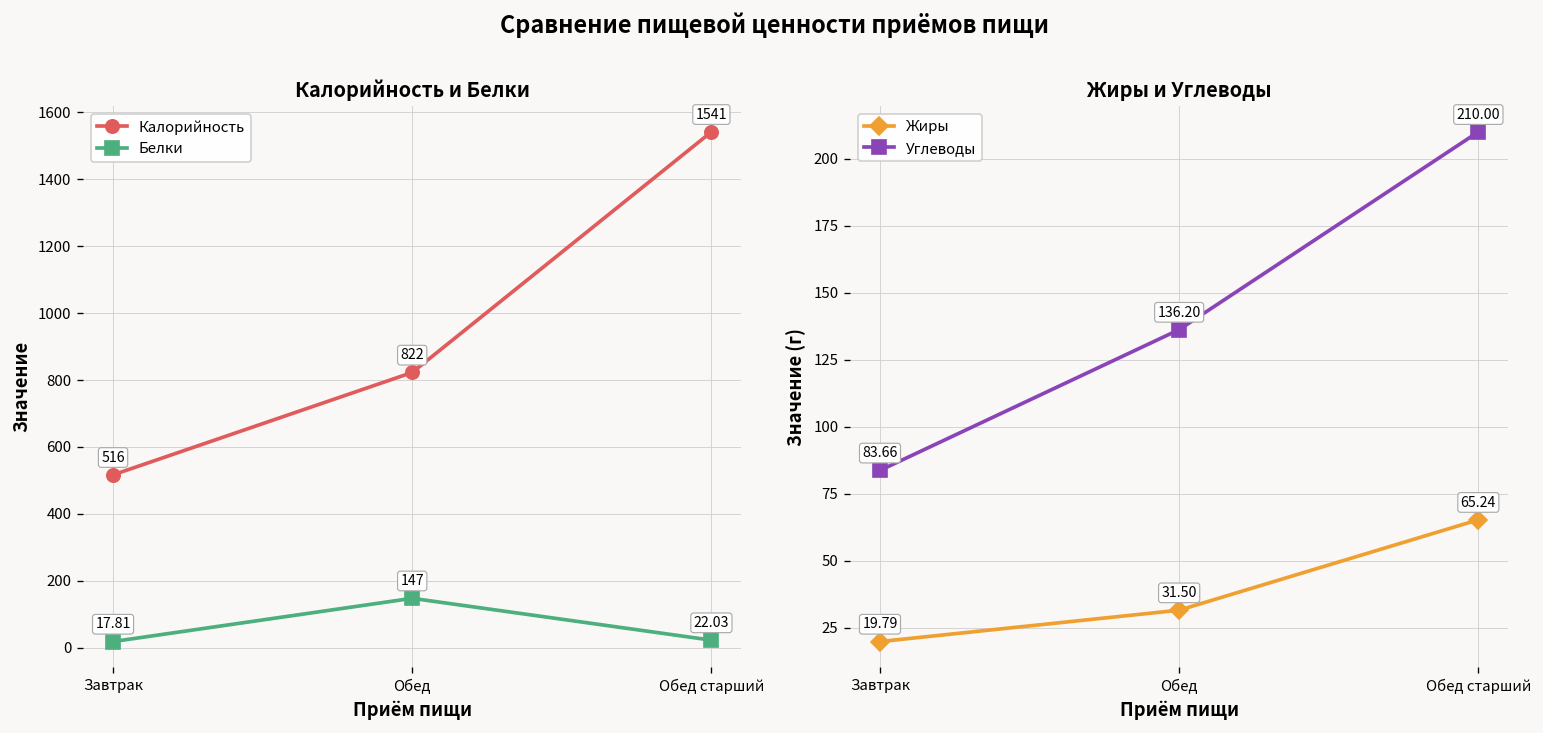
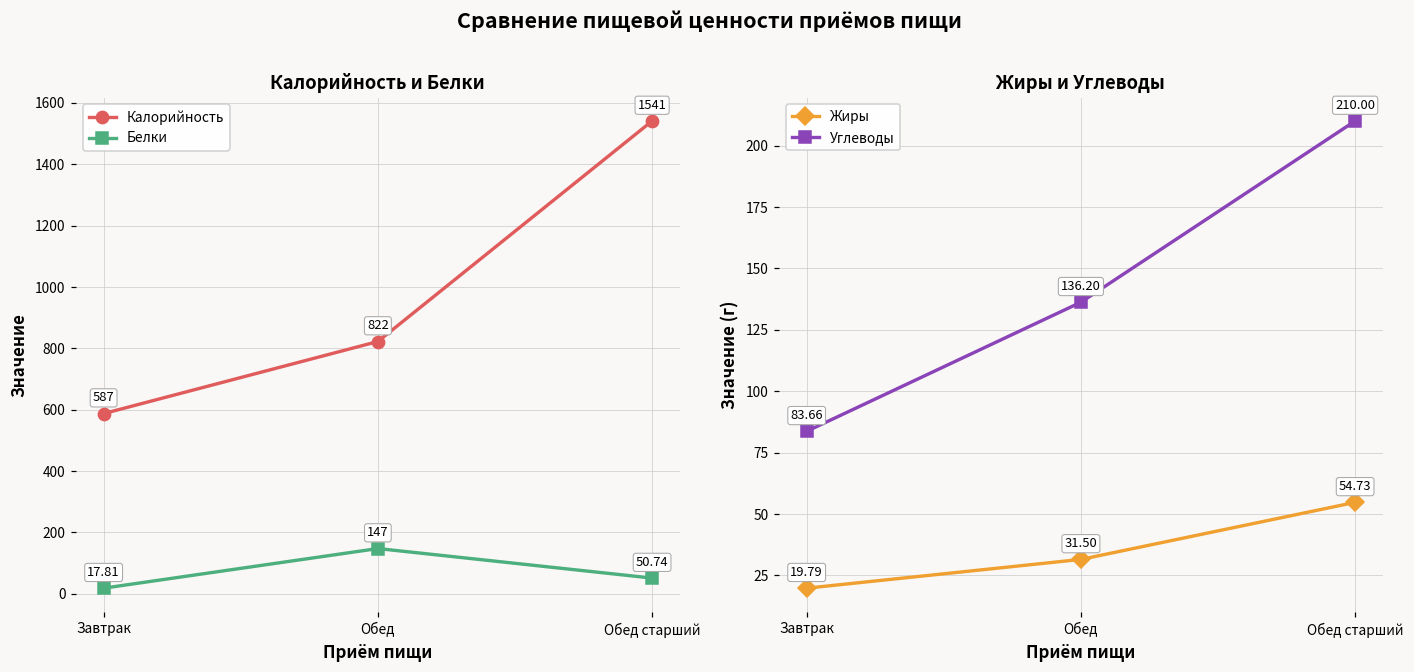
  {
    "Калорийность и Белки": {
      "Калорийность": {
-       "Завтрак": 516
+       "Завтрак": 587
      },
      "Белки": {
-       "Обед старший": 22.03
+       "Обед старший": 50.74
      }
    },
    "Жиры и Углеводы": {
      "Жиры": {
-       "Обед старший": 65.24
+       "Обед старший": 54.73
      }
    }
  }
